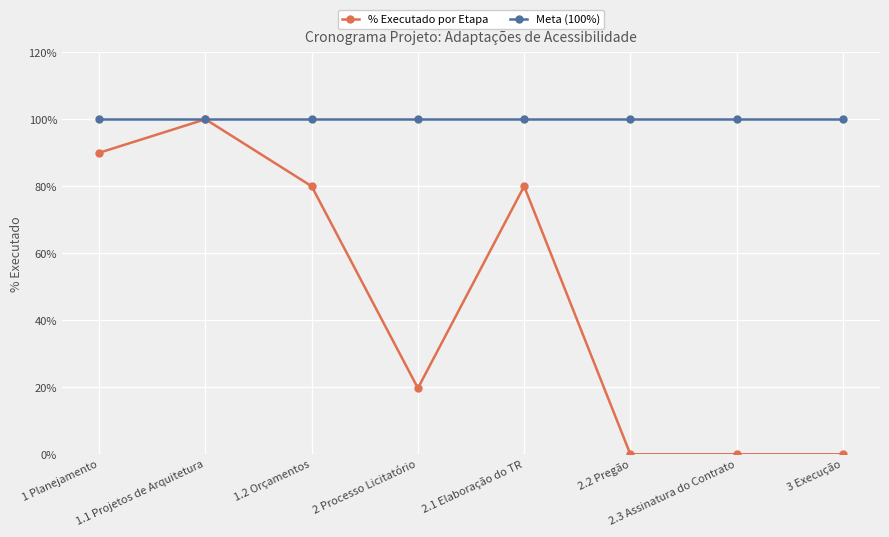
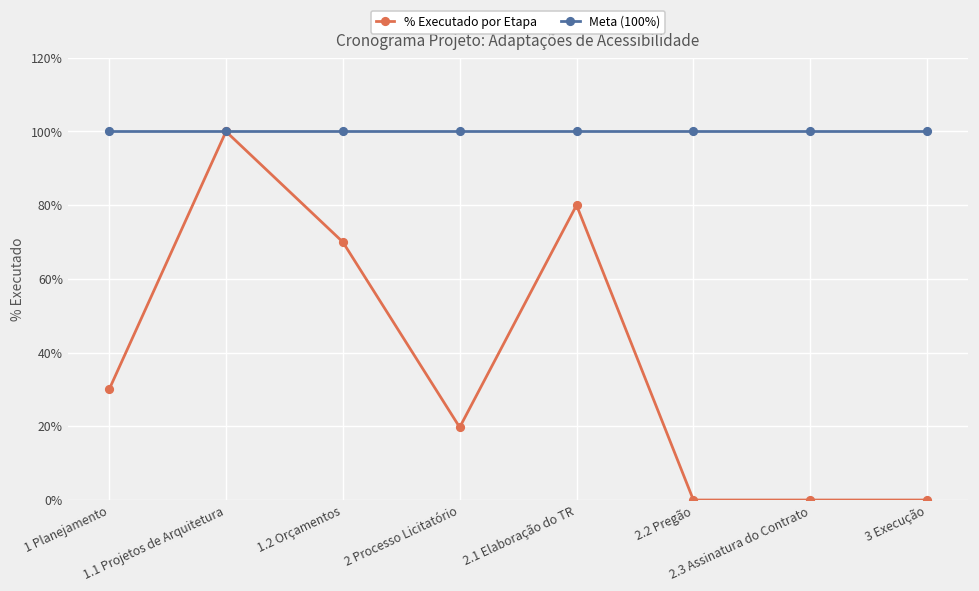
  {
    "% Executado por Etapa": {
-     "1 Planejamento": "90%",
-     "1.2 Orçamentos": "80%",
+     "1 Planejamento": "30%",
+     "1.2 Orçamentos": "70%",
      "2 Processo Licitatório": "20%",
      "2.1 Elaboração do TR": "80%",
      "2.2 Pregão": "0%",
      "2.3 Assinatura do Contrato": "0%",
      "3 Execução": "0%"
    },
    "Meta (100%)": {
      "1 Planejamento": "100%",
      "1.2 Orçamentos": "100%",
      "2 Processo Licitatório": "100%",
      "2.1 Elaboração do TR": "100%",
      "2.2 Pregão": "100%",
      "2.3 Assinatura do Contrato": "100%",
      "3 Execução": "100%"
    }
  }
